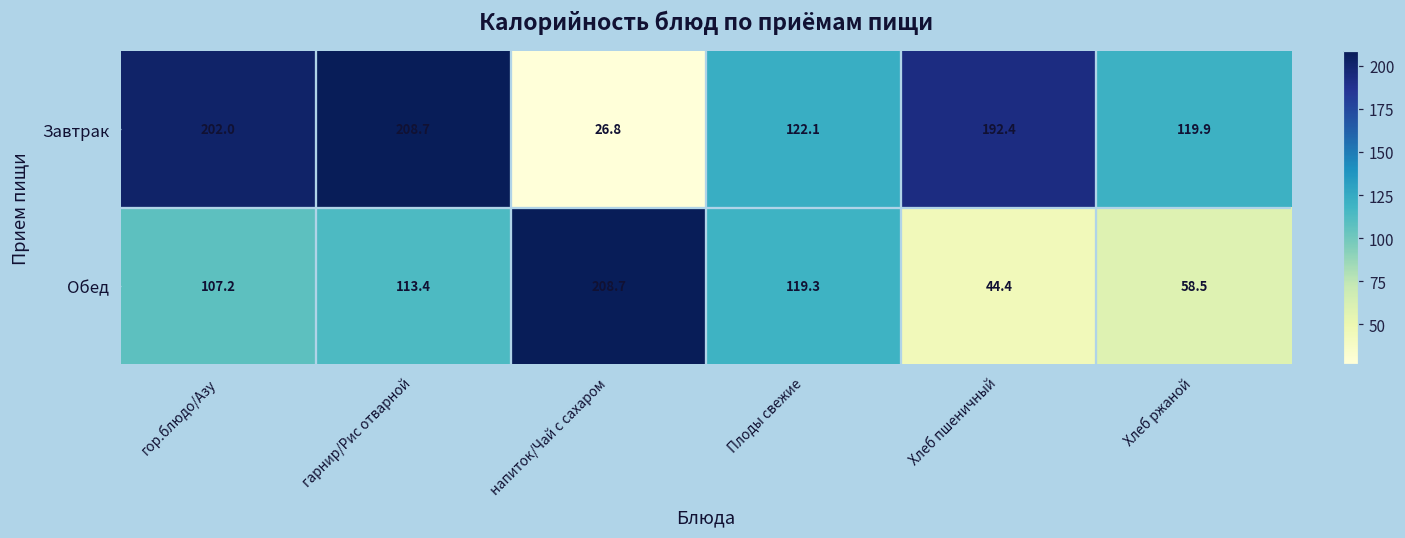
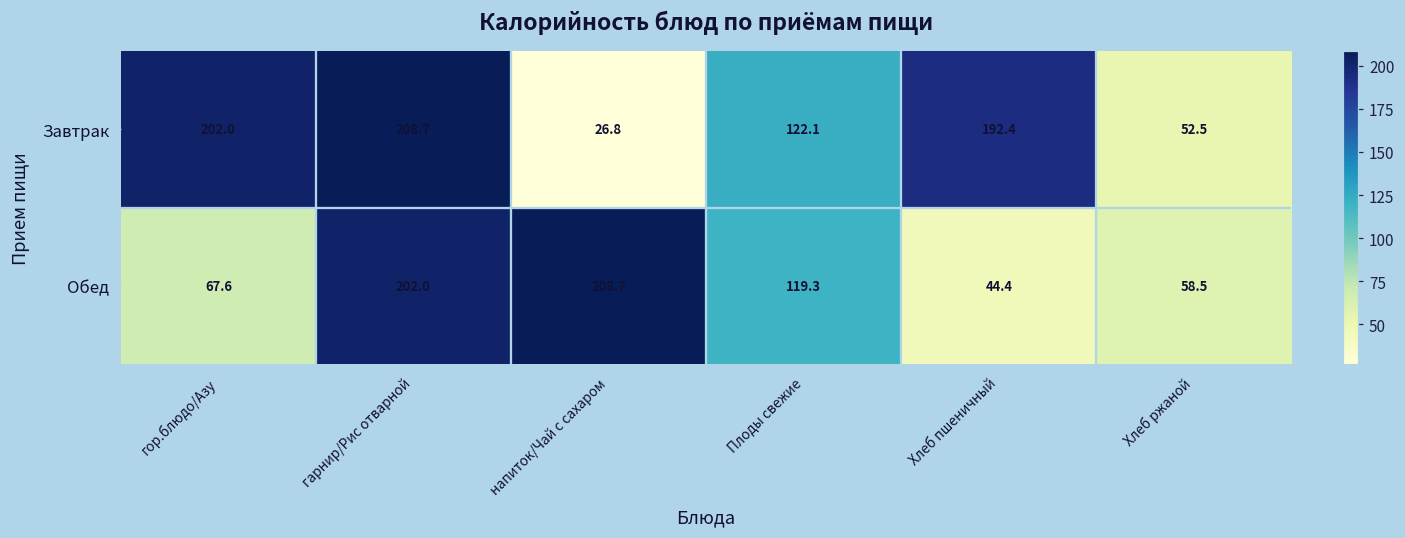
  {
    "Завтрак": {
      "гор.блюдо/Азу": 202.0,
      "напиток/Чай с сахаром": 26.8,
      "Плоды свежие": 122.1,
      "Хлеб пшеничный": 192.4,
-     "Хлеб ржаной": 119.9
+     "Хлеб ржаной": 52.5
    },
    "Обед": {
-     "гор.блюдо/Азу": 107.2,
-     "гарнир/Рис отварной": 113.4,
+     "гор.блюдо/Азу": 67.6,
+     "гарнир/Рис отварной": 202.0,
      "Плоды свежие": 119.3,
      "Хлеб пшеничный": 44.4,
      "Хлеб ржаной": 58.5
    }
  }
